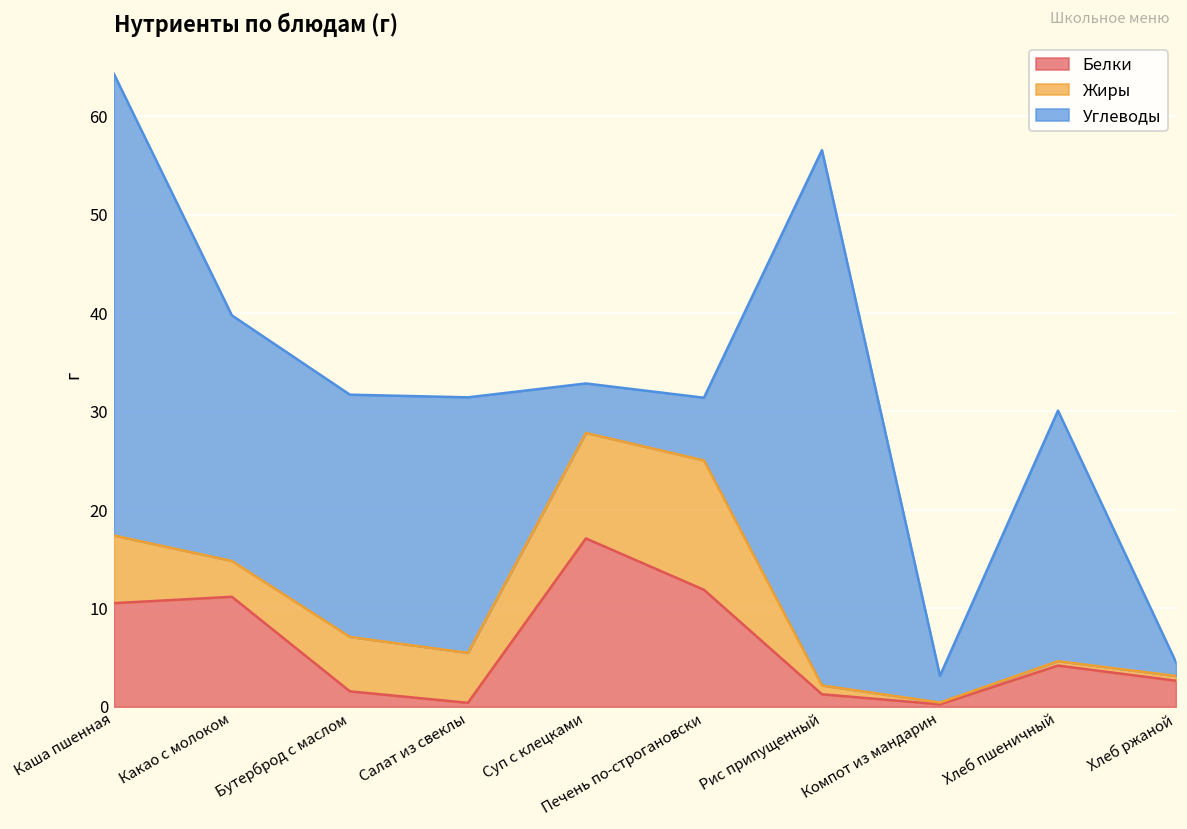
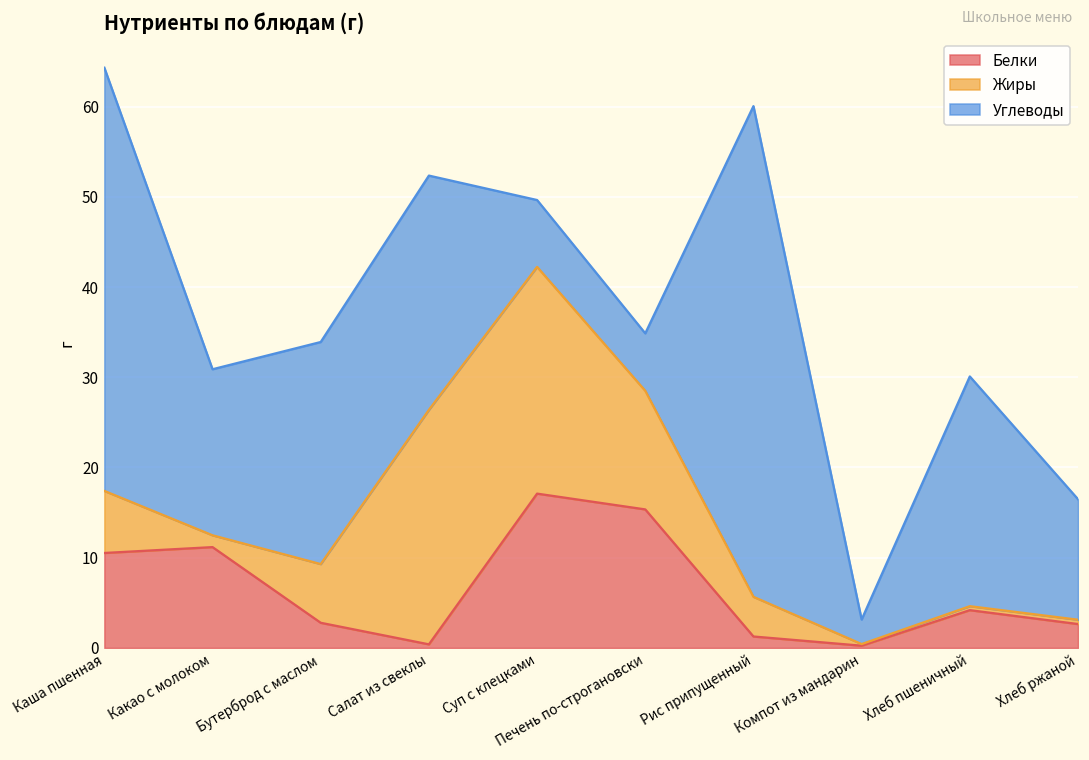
  {
    "Белки": {
      "Каша пшенная": 11,
      "Какао с молоком": 11,
-     "Бутерброд с маслом": 2,
+     "Бутерброд с маслом": 3,
      "Салат из свеклы": 0,
      "Суп с клецками": 17,
-     "Печень по-строгановски": 12,
+     "Печень по-строгановски": 15,
      "Рис припущенный": 1,
      "Хлеб пшеничный": 4,
      "Хлеб ржаной": 3
    },
    "Жиры": {
      "Каша пшенная": 7,
-     "Какао с молоком": 4,
-     "Бутерброд с маслом": 6,
-     "Салат из свеклы": 5,
-     "Суп с клецками": 11,
+     "Какао с молоком": 1,
+     "Бутерброд с маслом": 7,
+     "Салат из свеклы": 26,
+     "Суп с клецками": 25,
      "Печень по-строгановски": 13,
-     "Рис припущенный": 1,
+     "Рис припущенный": 4,
      "Хлеб пшеничный": 0,
      "Хлеб ржаной": 0
    },
    "Углеводы": {
      "Каша пшенная": 47,
-     "Какао с молоком": 25,
+     "Какао с молоком": 18,
      "Бутерброд с маслом": 25,
      "Салат из свеклы": 26,
-     "Суп с клецками": 5,
+     "Суп с клецками": 7,
      "Печень по-строгановски": 6,
      "Рис припущенный": 54,
      "Компот из мандарин": 3,
      "Хлеб пшеничный": 25,
-     "Хлеб ржаной": 1
+     "Хлеб ржаной": 13
    }
  }
